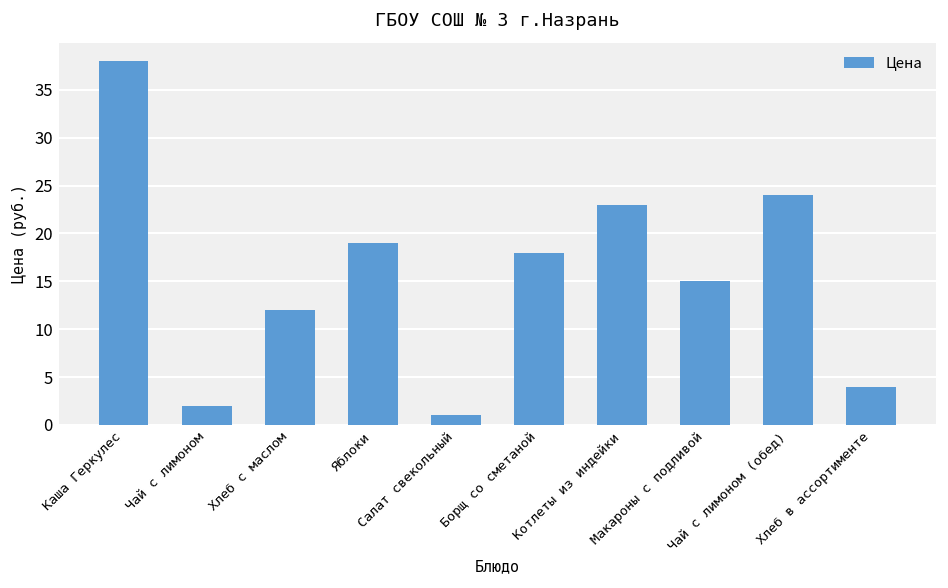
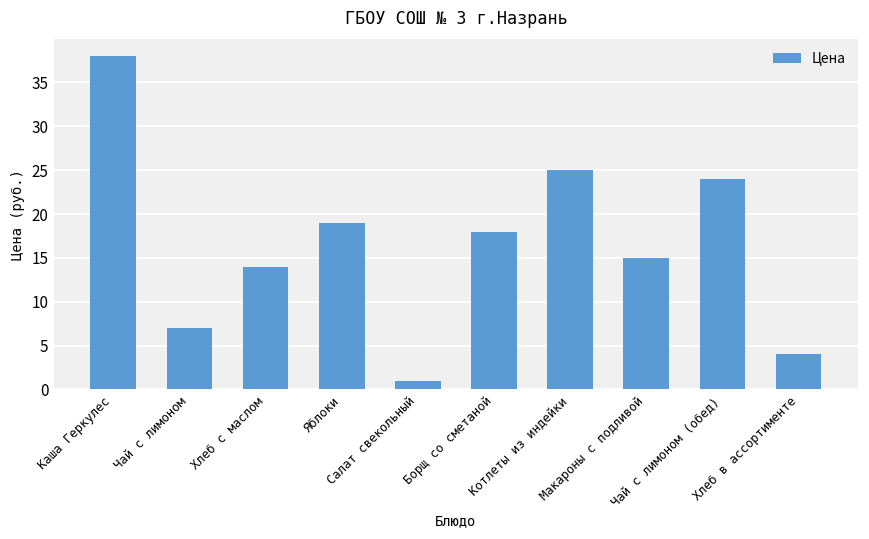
  {
    "Каша Геркулес": 38,
-   "Чай с лимоном": 2,
-   "Хлеб с маслом": 12,
+   "Чай с лимоном": 7,
+   "Хлеб с маслом": 14,
    "Яблоки": 19,
    "Салат свекольный": 1,
    "Борщ со сметаной": 18,
-   "Котлеты из индейки": 23,
+   "Котлеты из индейки": 25,
    "Макароны с подливой": 15,
    "Чай с лимоном (обед)": 24,
    "Хлеб в ассортименте": 4
  }
